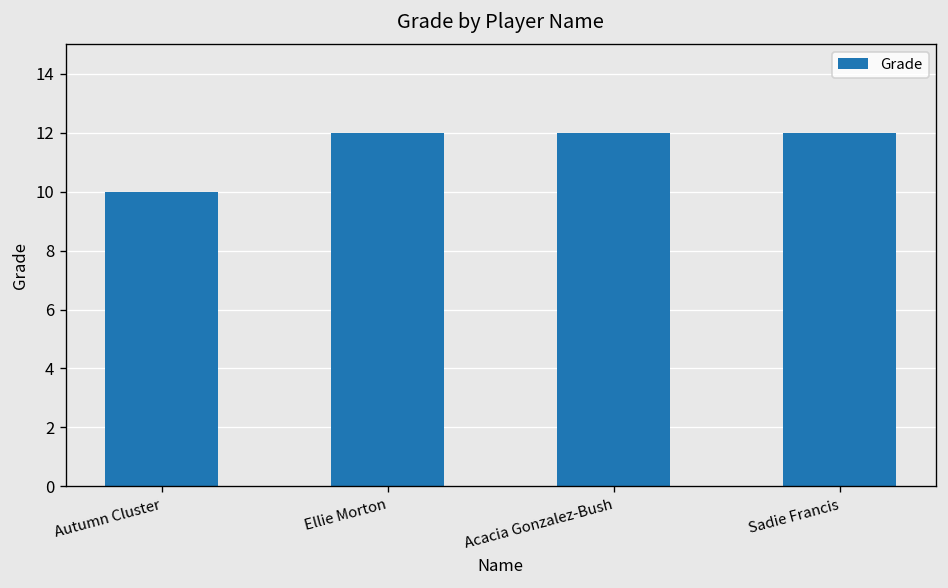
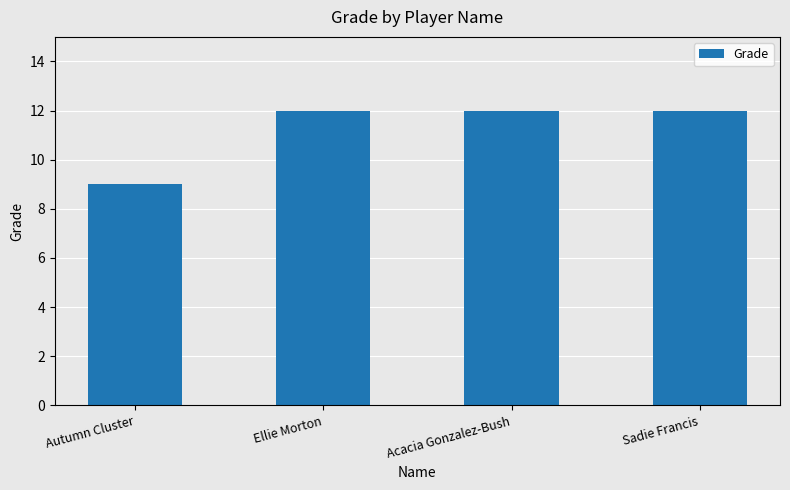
  {
-   "Autumn Cluster": 10,
+   "Autumn Cluster": 9,
    "Ellie Morton": 12,
    "Acacia Gonzalez-Bush": 12,
    "Sadie Francis": 12
  }
